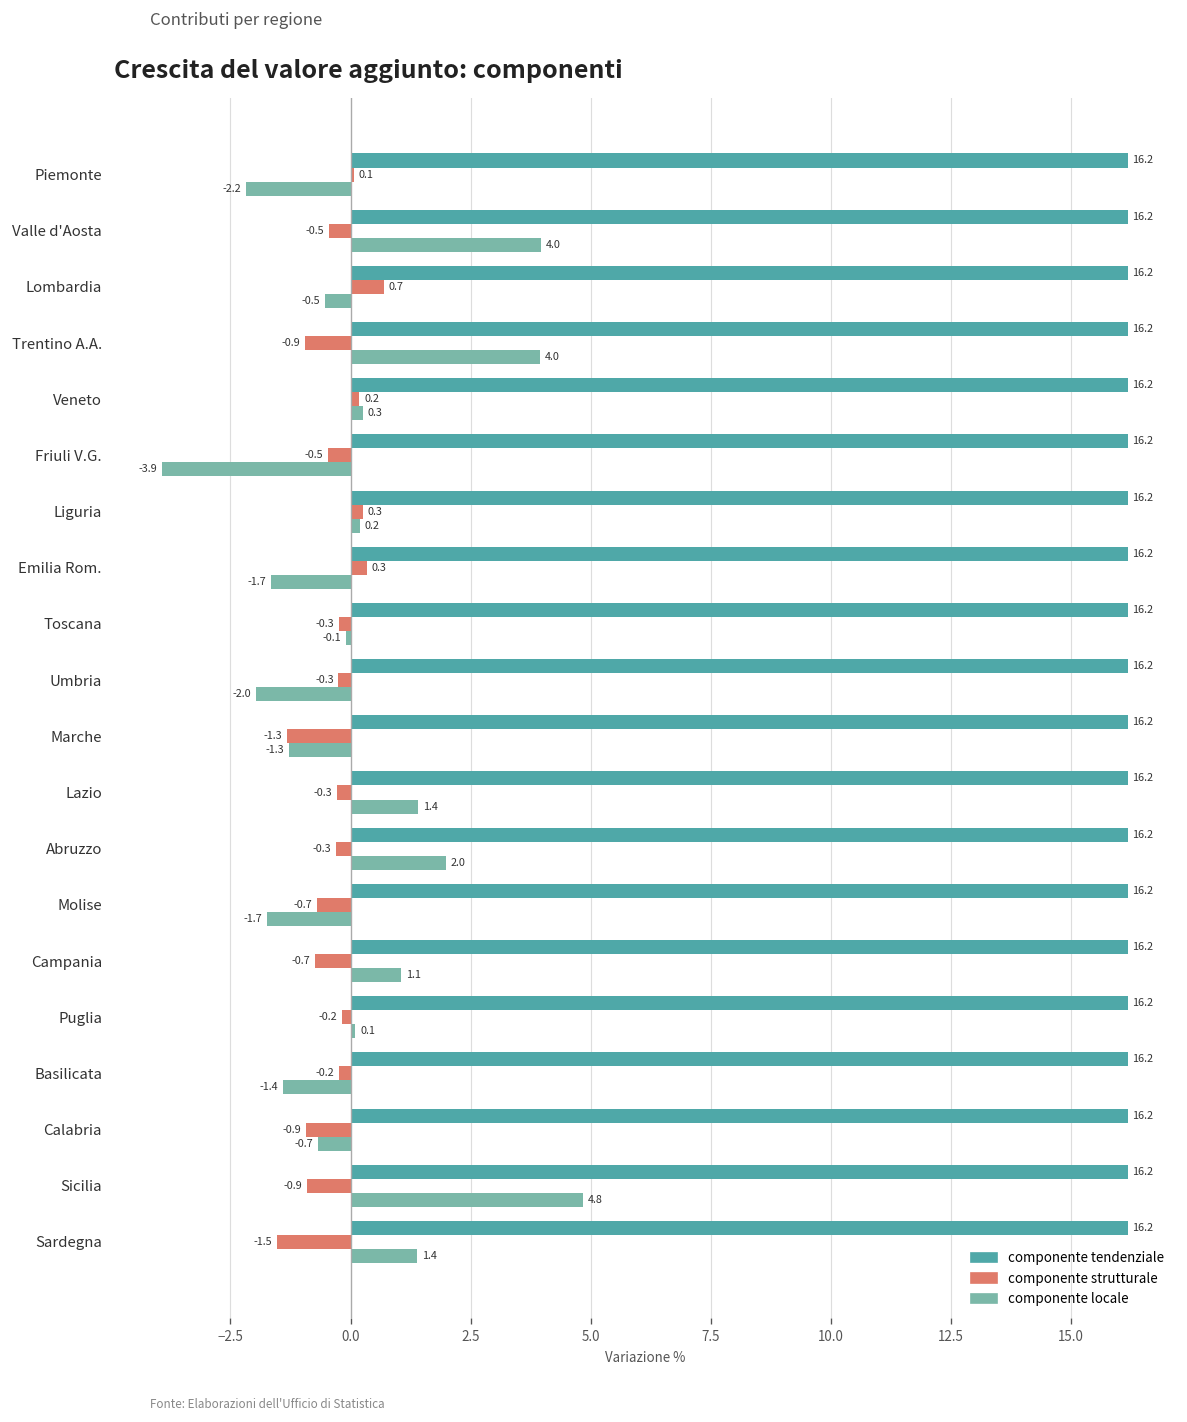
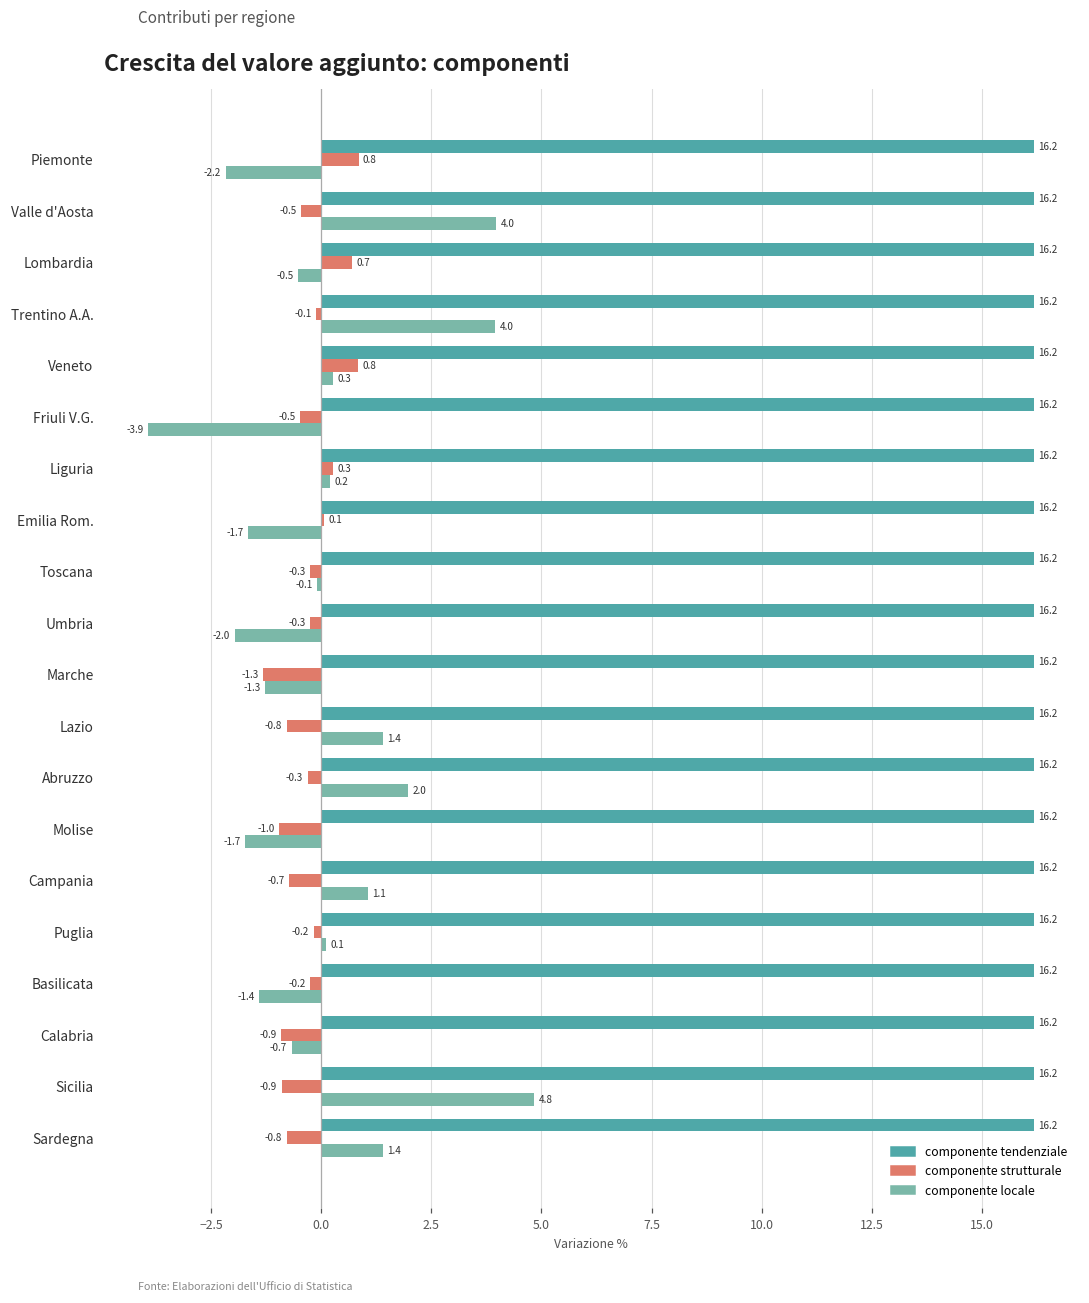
  {
    "componente strutturale": {
-     "Piemonte": 0.1,
+     "Piemonte": 0.8,
      "Valle d'Aosta": -0.5,
      "Lombardia": 0.7,
-     "Trentino A.A.": -0.9,
-     "Veneto": 0.2,
+     "Trentino A.A.": -0.1,
+     "Veneto": 0.8,
      "Friuli V.G.": -0.5,
      "Liguria": 0.3,
-     "Emilia Rom.": 0.3,
+     "Emilia Rom.": 0.1,
      "Toscana": -0.3,
      "Umbria": -0.3,
      "Marche": -1.3,
-     "Lazio": -0.3,
+     "Lazio": -0.8,
      "Abruzzo": -0.3,
-     "Molise": -0.7,
+     "Molise": -1.0,
      "Campania": -0.7,
      "Puglia": -0.2,
      "Basilicata": -0.2,
      "Calabria": -0.9,
      "Sicilia": -0.9,
-     "Sardegna": -1.5
+     "Sardegna": -0.8
    }
  }
